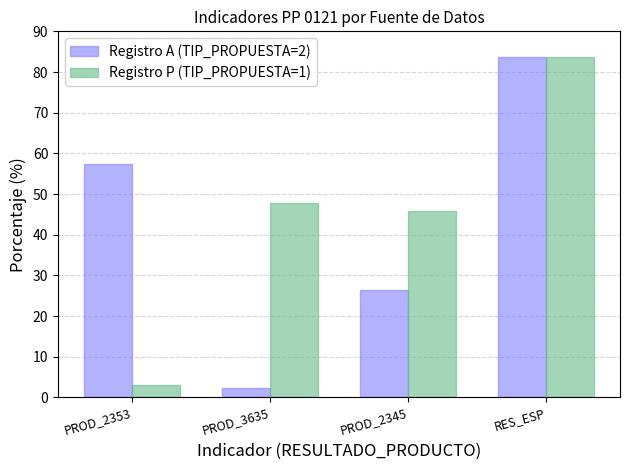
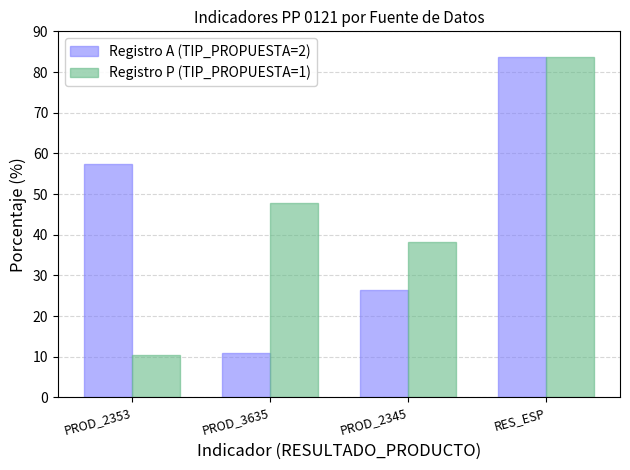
  {
    "Registro A (TIP_PROPUESTA=2)": {
      "PROD_2353": 57,
-     "PROD_3635": 2,
+     "PROD_3635": 11,
      "PROD_2345": 26,
      "RES_ESP": 84
    },
    "Registro P (TIP_PROPUESTA=1)": {
-     "PROD_2353": 3,
+     "PROD_2353": 10,
      "PROD_3635": 48,
-     "PROD_2345": 46,
+     "PROD_2345": 38,
      "RES_ESP": 84
    }
  }
